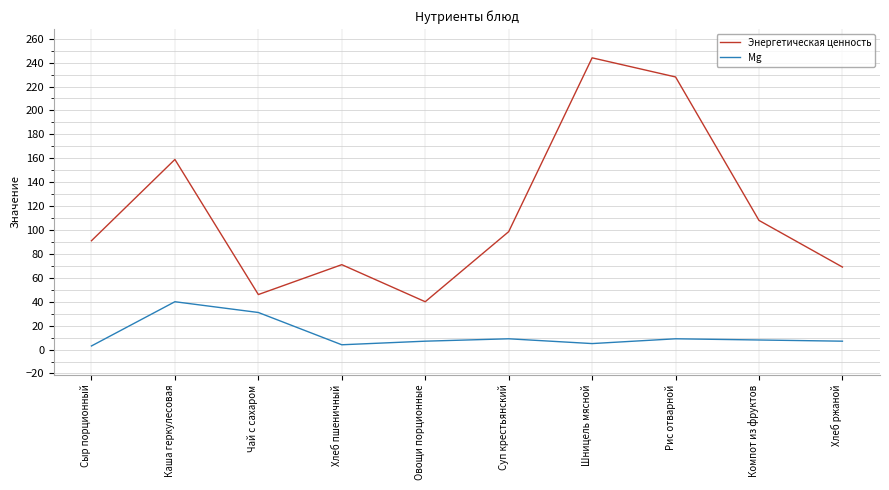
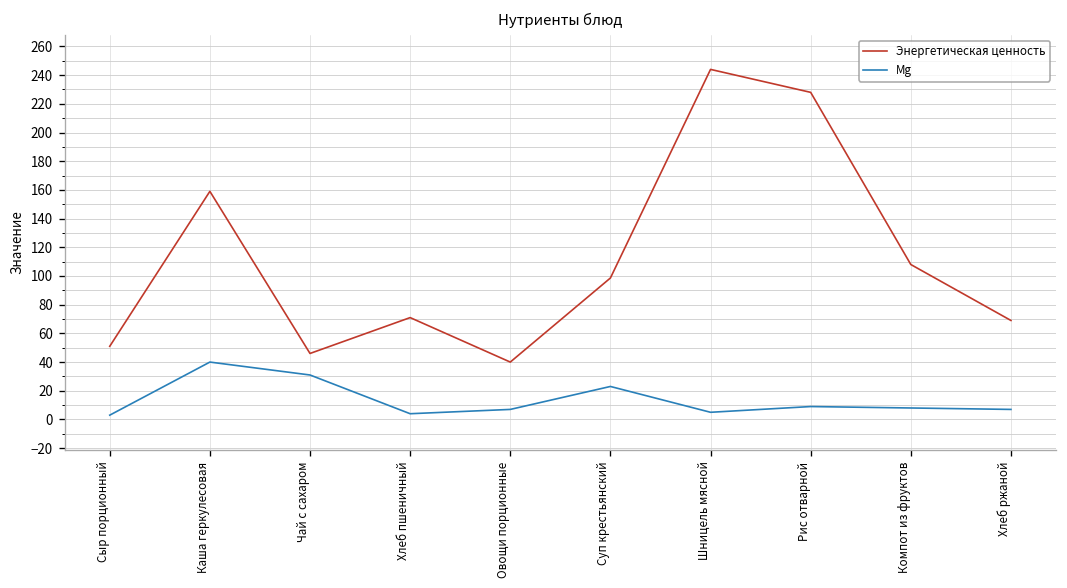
  {
    "Энергетическая ценность": {
-     "Сыр порционный": 91,
+     "Сыр порционный": 51,
      "Каша геркулесовая": 159,
      "Чай с сахаром": 46,
      "Хлеб пшеничный": 71,
      "Овощи порционные": 40,
      "Суп крестьянский": 99,
      "Шницель мясной": 244,
      "Рис отварной": 228,
      "Компот из фруктов": 108,
      "Хлеб ржаной": 69
    },
    "Mg": {
      "Сыр порционный": 3,
      "Каша геркулесовая": 40,
      "Чай с сахаром": 31,
      "Хлеб пшеничный": 4,
      "Овощи порционные": 7,
-     "Суп крестьянский": 9,
+     "Суп крестьянский": 23,
      "Шницель мясной": 5,
      "Рис отварной": 9,
      "Компот из фруктов": 8,
      "Хлеб ржаной": 7
    }
  }
